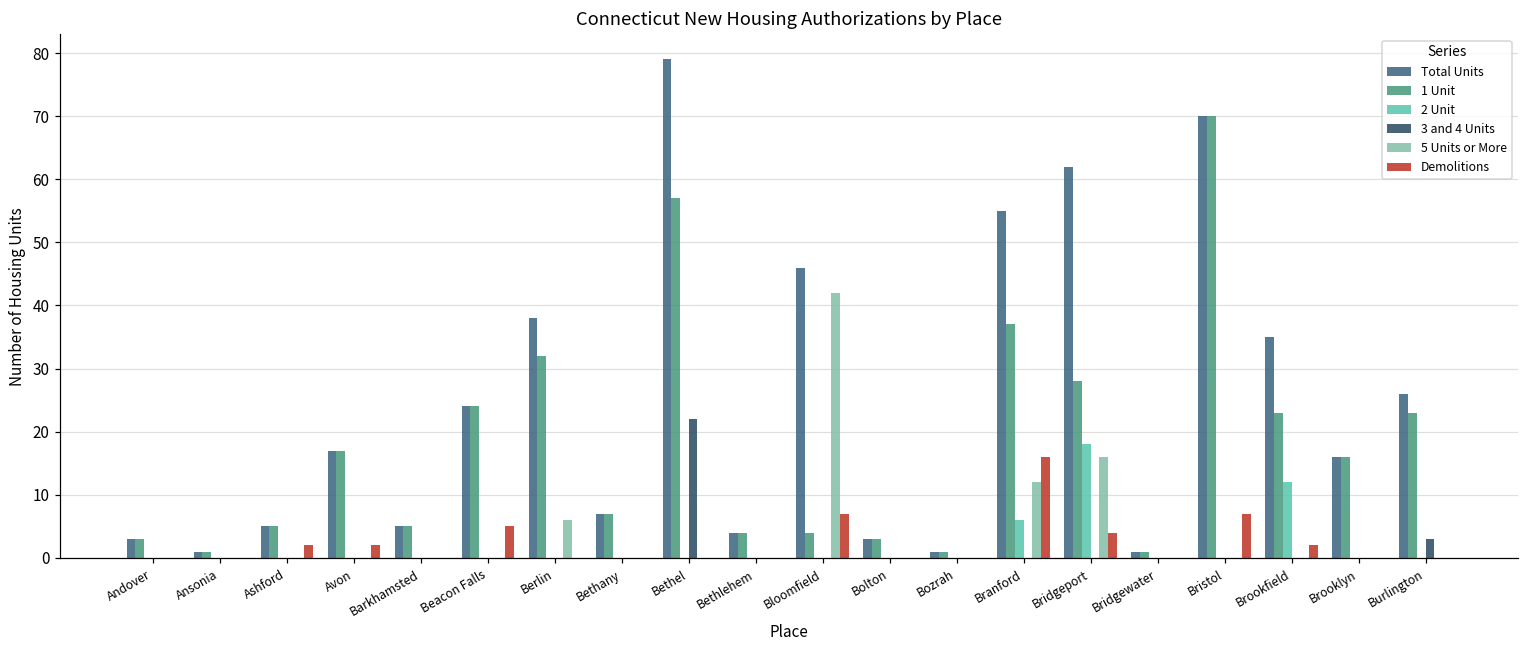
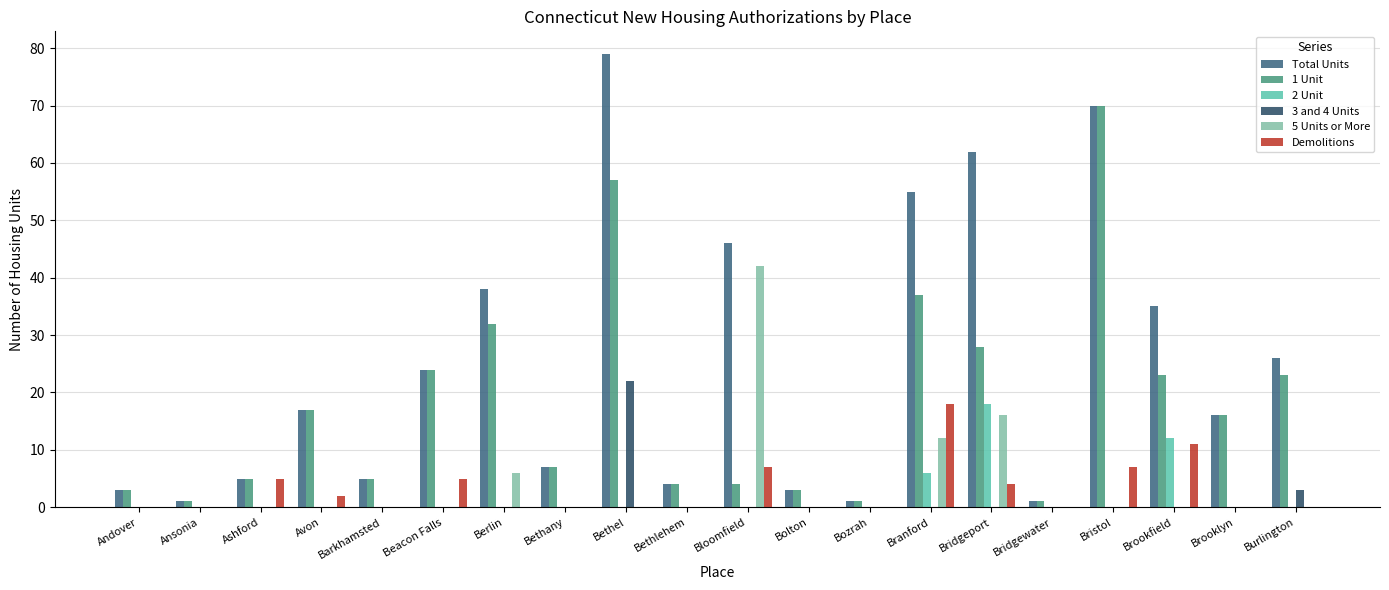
  {
    "Demolitions": {
      "Andover": 0,
      "Ansonia": 0,
-     "Ashford": 2,
+     "Ashford": 5,
      "Avon": 2,
      "Barkhamsted": 0,
      "Beacon Falls": 5,
      "Berlin": 0,
      "Bethany": 0,
      "Bethel": 0,
      "Bethlehem": 0,
      "Bloomfield": 7,
      "Bolton": 0,
      "Bozrah": 0,
-     "Branford": 16,
+     "Branford": 18,
      "Bridgeport": 4,
      "Bridgewater": 0,
      "Bristol": 7,
-     "Brookfield": 2,
+     "Brookfield": 11,
      "Brooklyn": 0,
      "Burlington": 0
    }
  }
